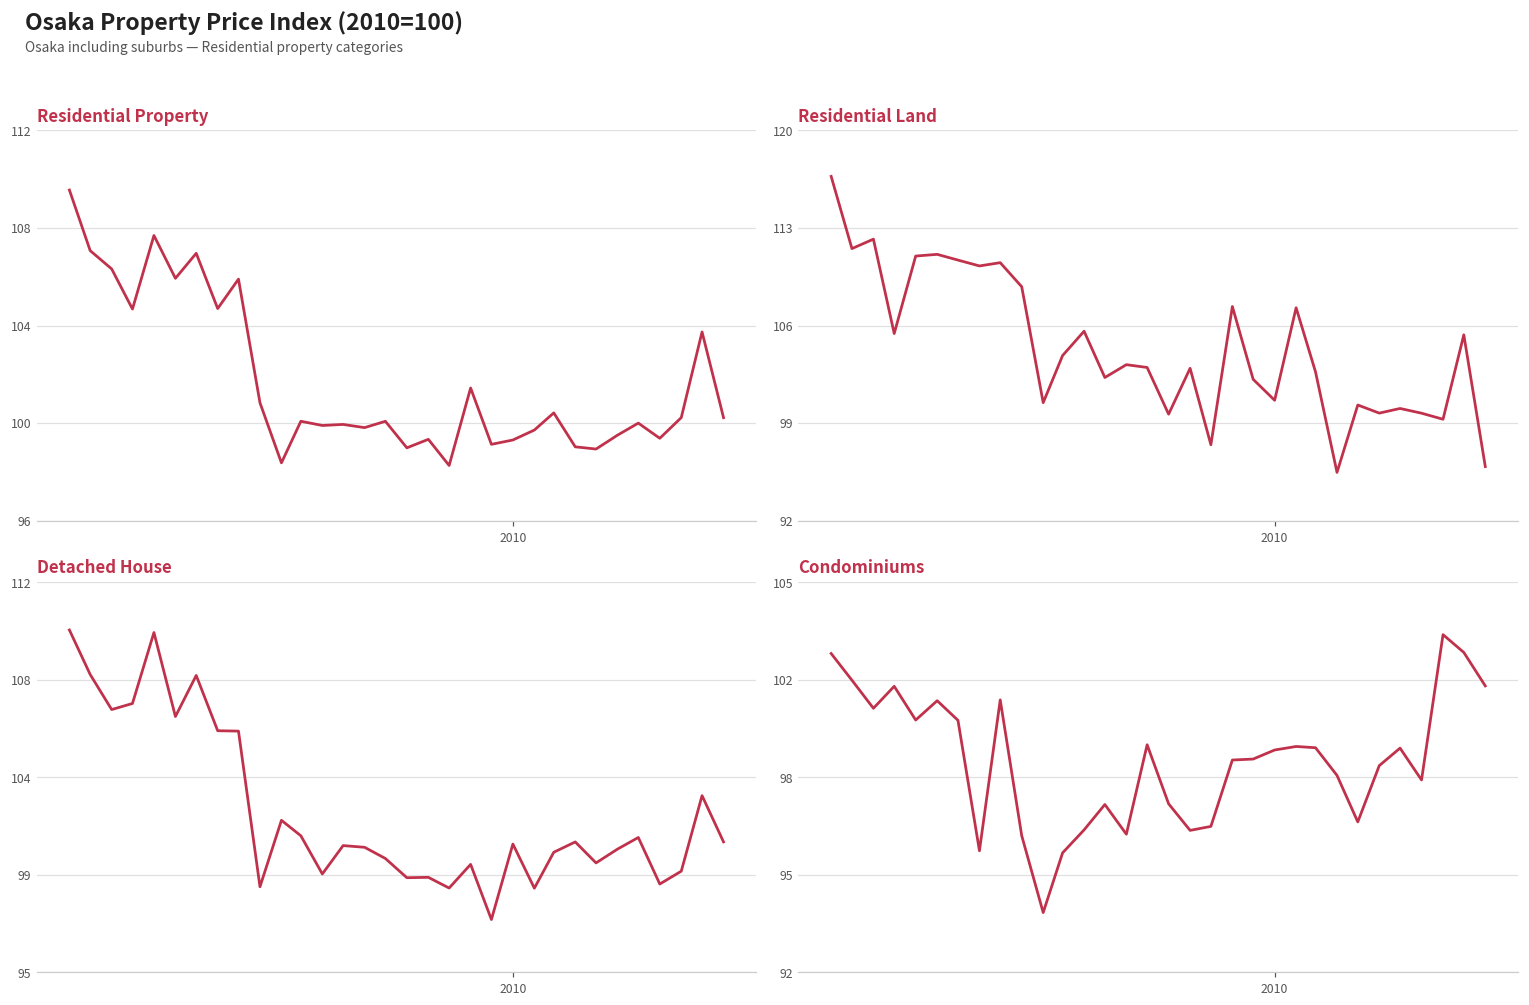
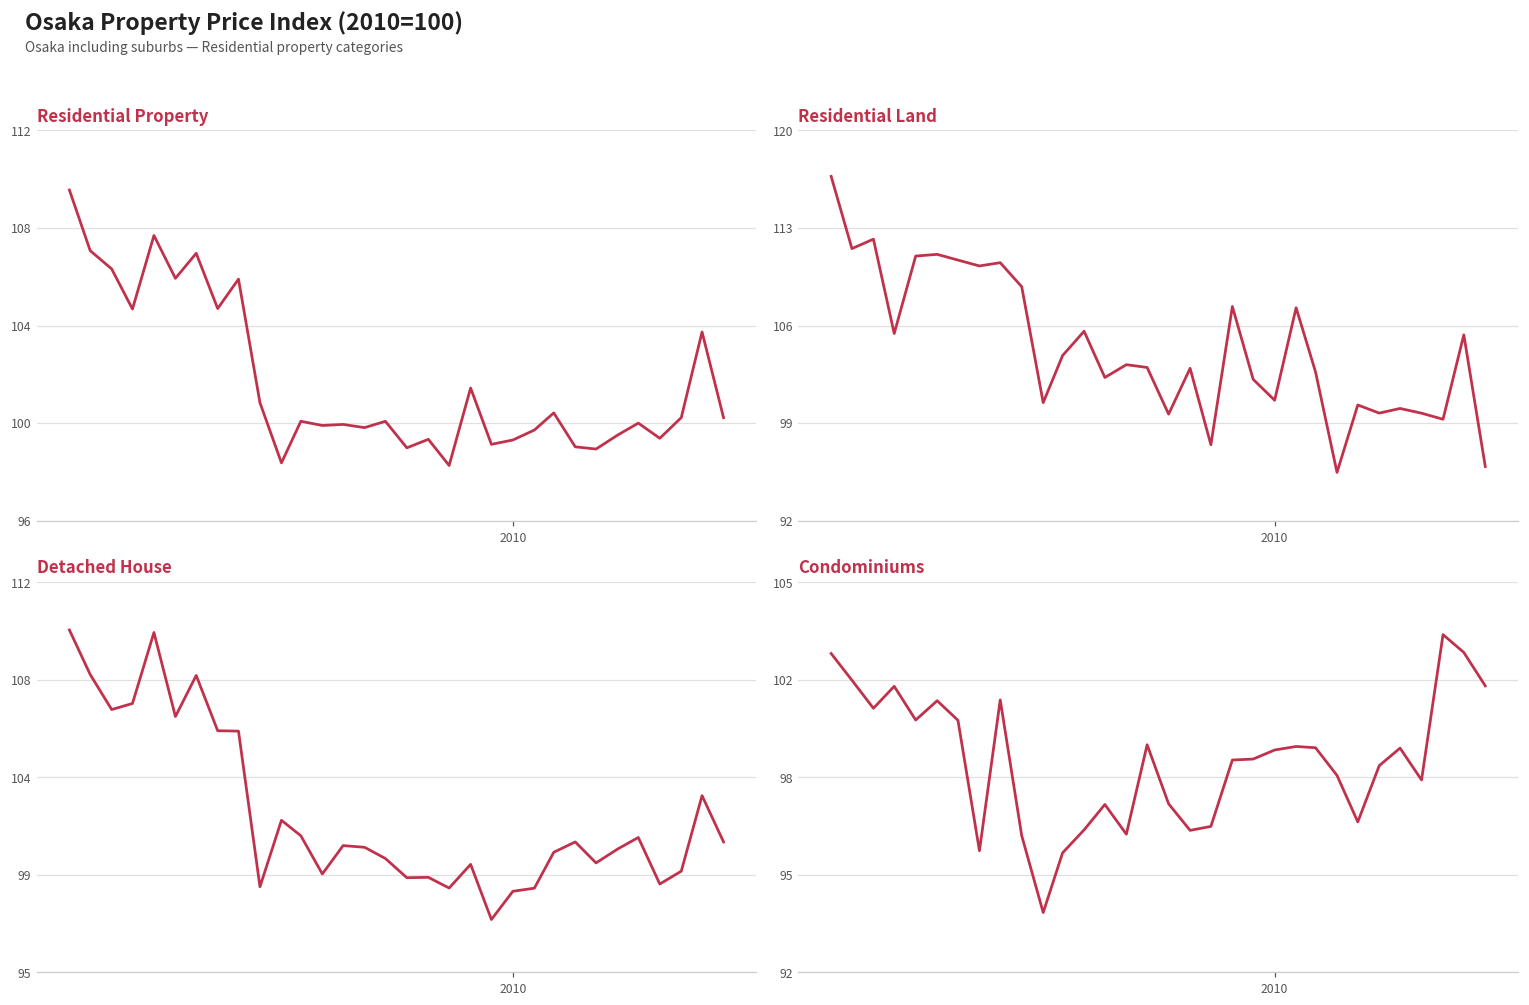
  {
    "Residential Property": {
      "2010": 99.3
    },
    "Residential Land": {
      "2010": 100.6
    },
    "Detached House": {
-     "2010": 100.6
+     "2010": 98.5
    }
  }
